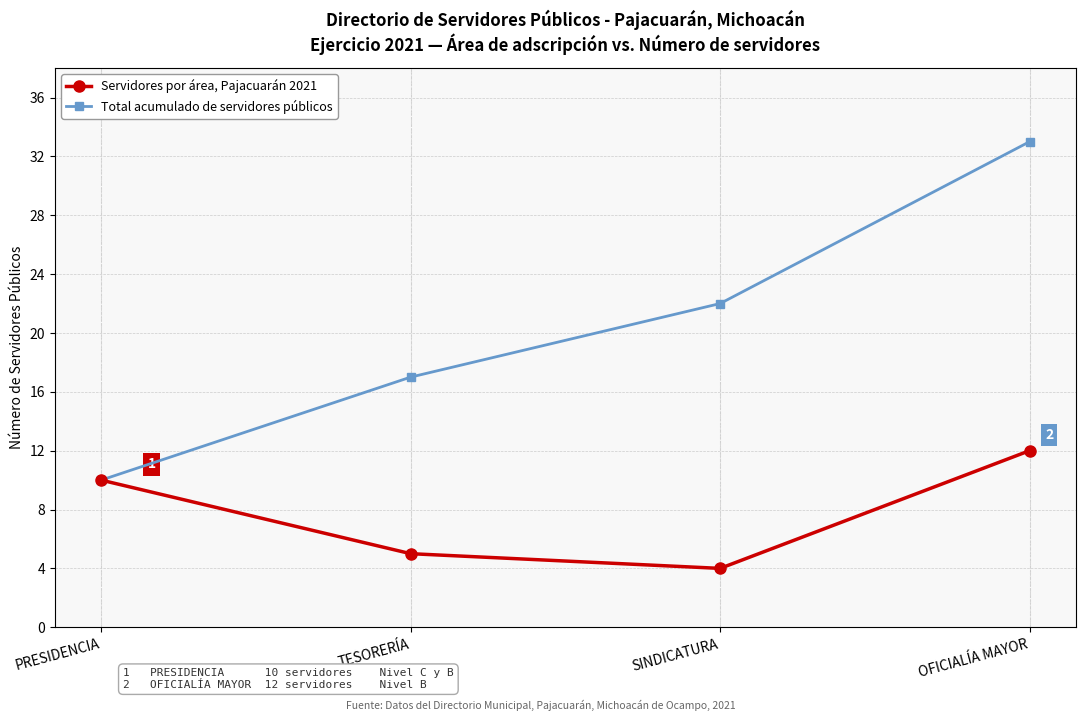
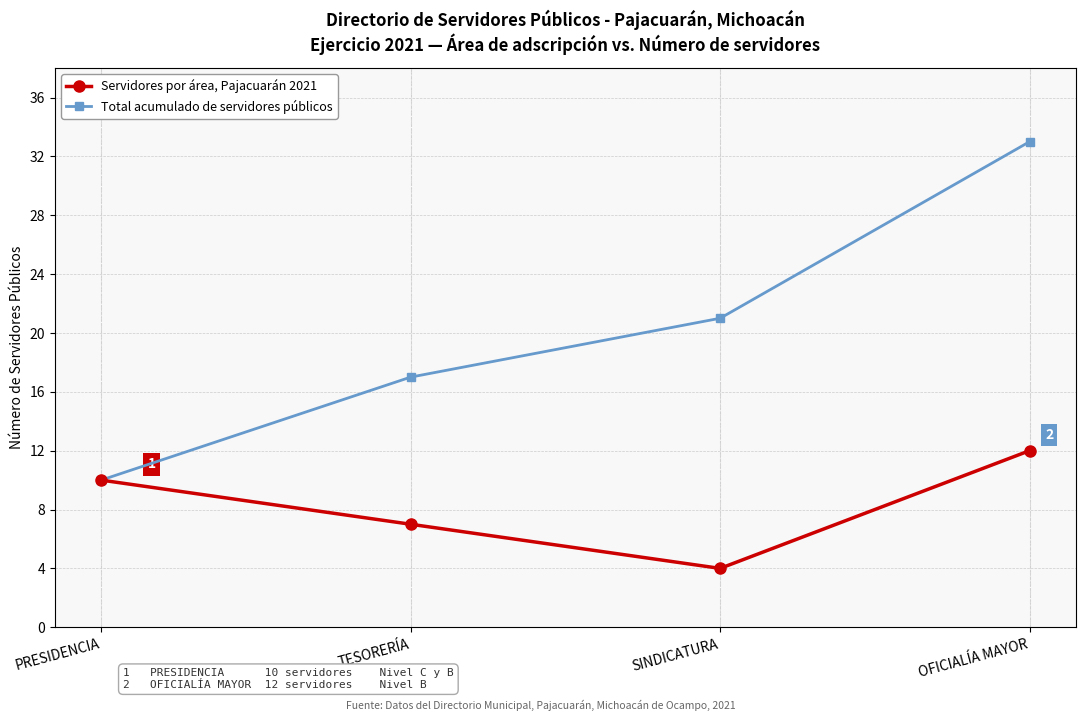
  {
    "Servidores por área, Pajacuarán 2021": {
-     "TESORERÍA": 5,
+     "TESORERÍA": 7,
      "SINDICATURA": 4
    },
    "Total acumulado de servidores públicos": {
      "TESORERÍA": 17,
-     "SINDICATURA": 22,
+     "SINDICATURA": 21,
      "OFICIALÍA MAYOR": 33
    }
  }
